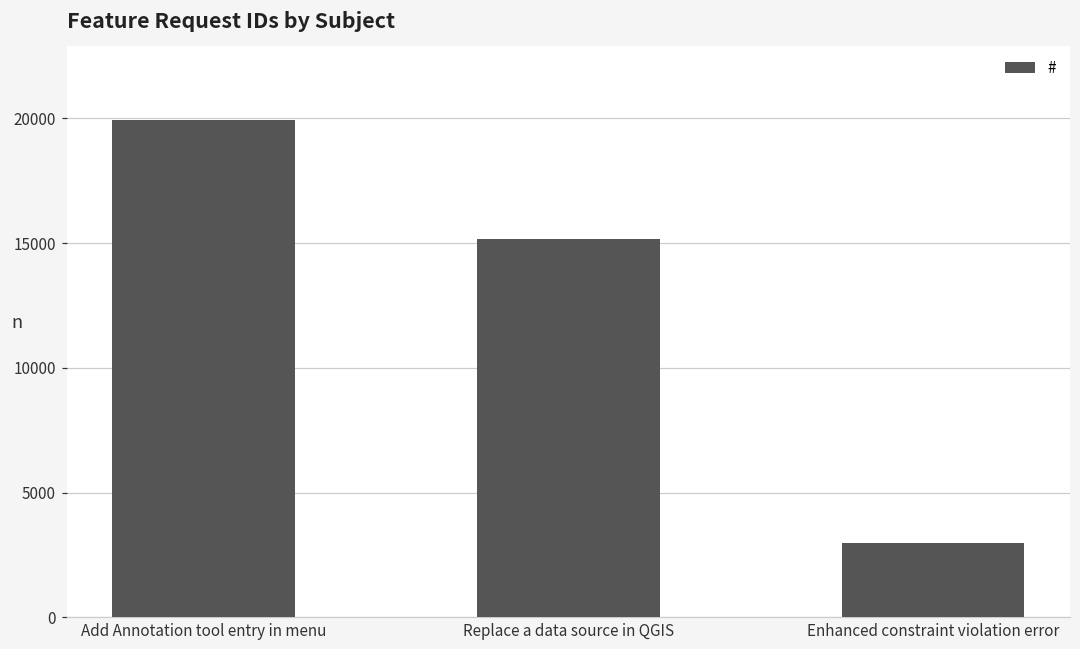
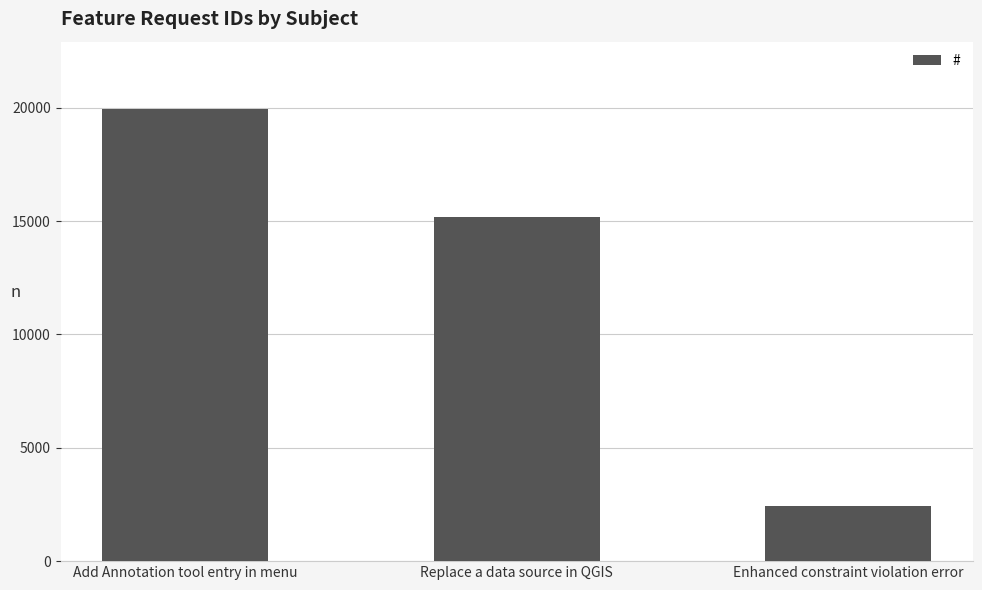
  {
    "Add Annotation tool entry in menu": 19900,
    "Replace a data source in QGIS": 15200,
-   "Enhanced constraint violation error": 3000
+   "Enhanced constraint violation error": 2400
  }
